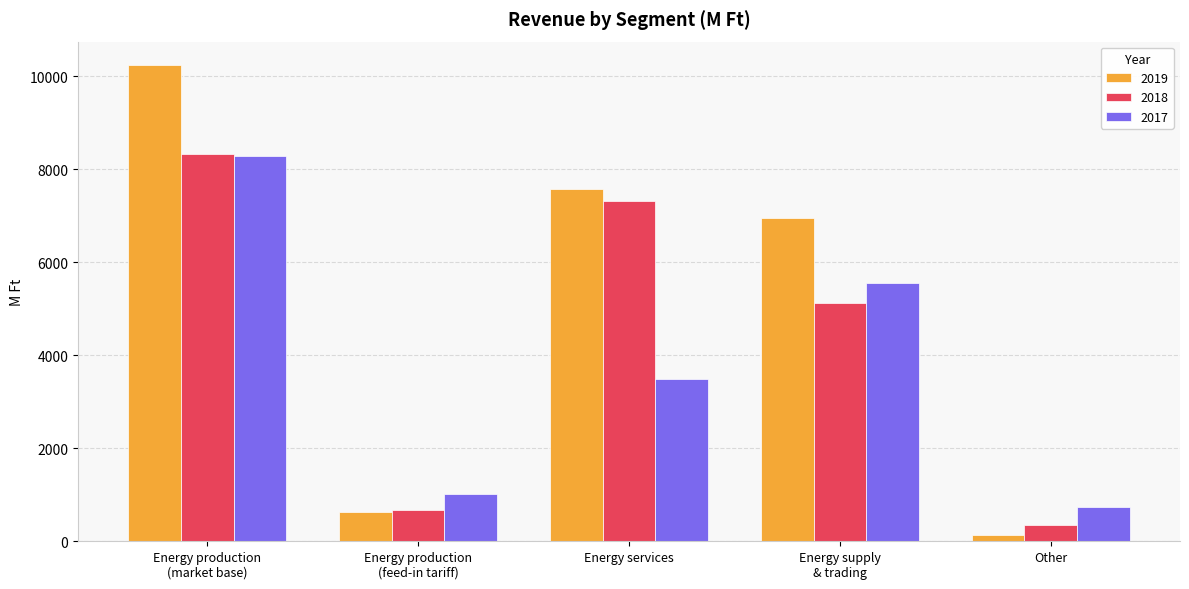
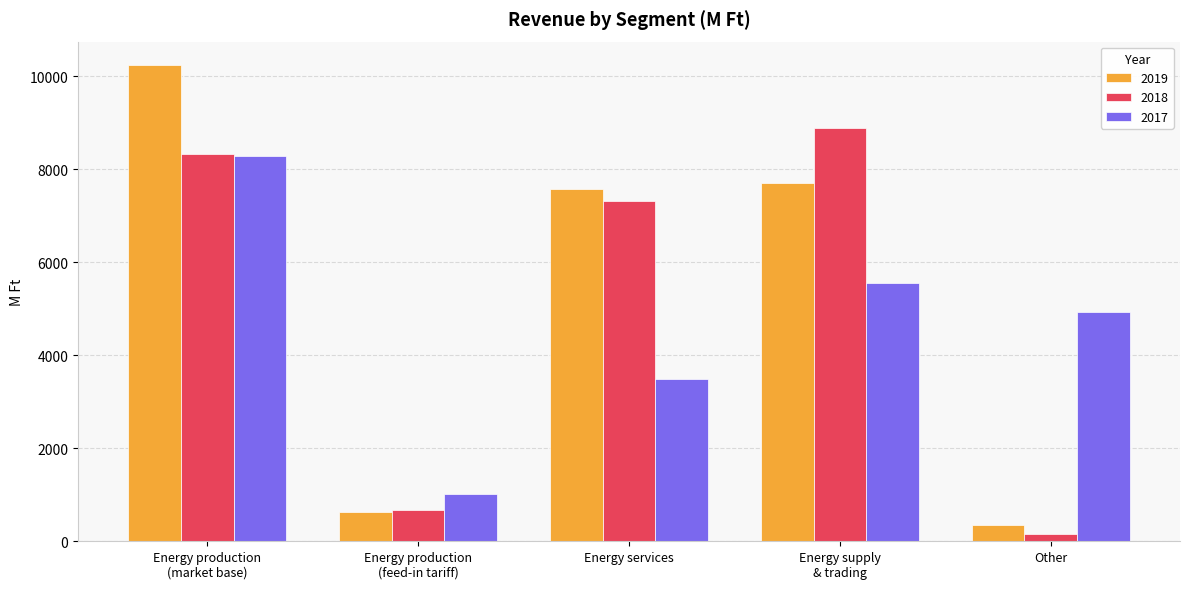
  {
    "2019": {
      "Energy production (market base)": 10200,
      "Energy production (feed-in tariff)": 600,
      "Energy services": 7600,
-     "Energy supply & trading": 6900,
-     "Other": 100
+     "Energy supply & trading": 7700,
+     "Other": 300
    },
    "2018": {
      "Energy production (market base)": 8300,
      "Energy production (feed-in tariff)": 700,
      "Energy services": 7300,
-     "Energy supply & trading": 5100,
-     "Other": 300
+     "Energy supply & trading": 8900,
+     "Other": 100
    },
    "2017": {
      "Energy production (market base)": 8300,
      "Energy production (feed-in tariff)": 1000,
      "Energy services": 3500,
      "Energy supply & trading": 5600,
-     "Other": 700
+     "Other": 4900
    }
  }
